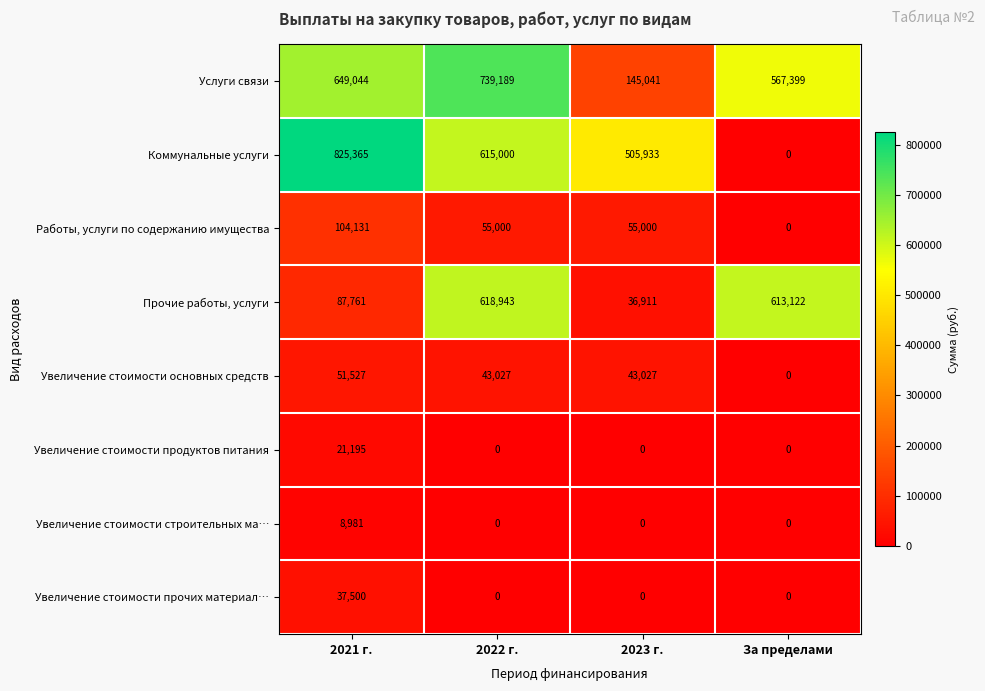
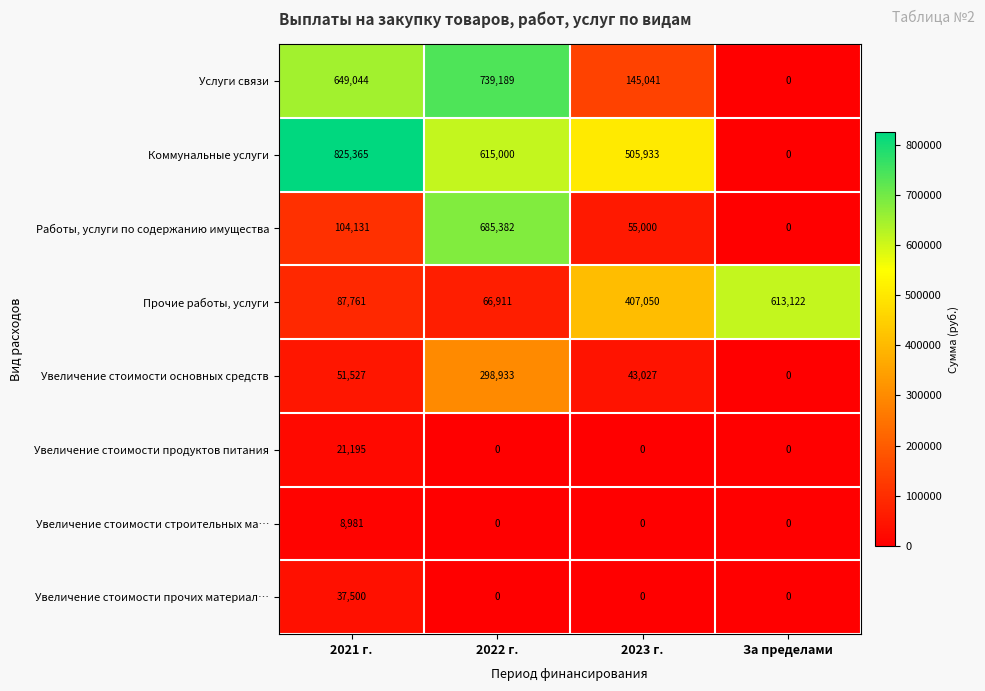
  {
    "Услуги связи": {
      "2021 г.": "649,044",
      "2022 г.": "739,189",
      "2023 г.": "145,041",
-     "За пределами": "567,399"
+     "За пределами": "0"
    },
    "Коммунальные услуги": {
      "2021 г.": "825,365",
      "2022 г.": "615,000",
      "2023 г.": "505,933",
      "За пределами": "0"
    },
    "Работы, услуги по содержанию имущества": {
      "2021 г.": "104,131",
-     "2022 г.": "55,000",
+     "2022 г.": "685,382",
      "2023 г.": "55,000",
      "За пределами": "0"
    },
    "Прочие работы, услуги": {
      "2021 г.": "87,761",
-     "2022 г.": "618,943",
-     "2023 г.": "36,911",
+     "2022 г.": "66,911",
+     "2023 г.": "407,050",
      "За пределами": "613,122"
    },
    "Увеличение стоимости основных средств": {
      "2021 г.": "51,527",
-     "2022 г.": "43,027",
+     "2022 г.": "298,933",
      "2023 г.": "43,027",
      "За пределами": "0"
    },
    "Увеличение стоимости продуктов питания": {
      "2021 г.": "21,195",
      "2022 г.": "0",
      "2023 г.": "0",
      "За пределами": "0"
    },
    "Увеличение стоимости строительных ма…": {
      "2021 г.": "8,981",
      "2022 г.": "0",
      "2023 г.": "0",
      "За пределами": "0"
    },
    "Увеличение стоимости прочих материал…": {
      "2021 г.": "37,500",
      "2022 г.": "0",
      "2023 г.": "0",
      "За пределами": "0"
    }
  }
